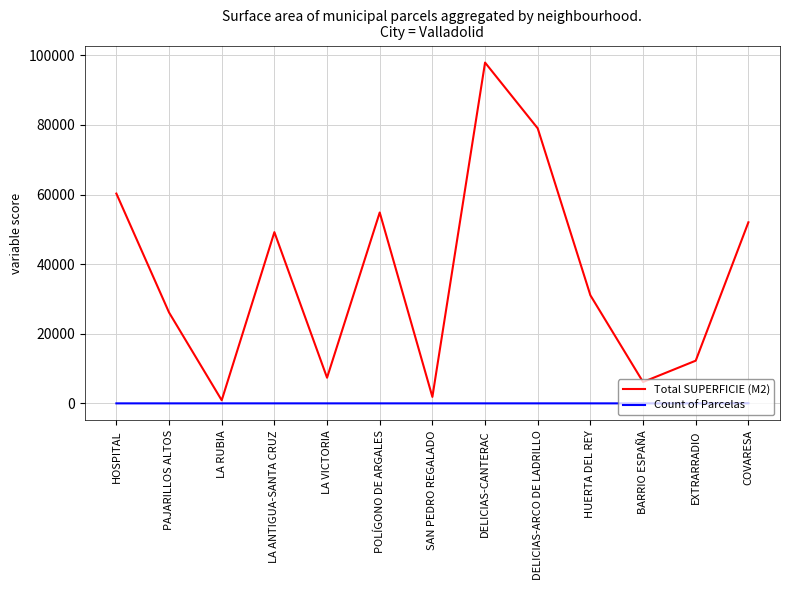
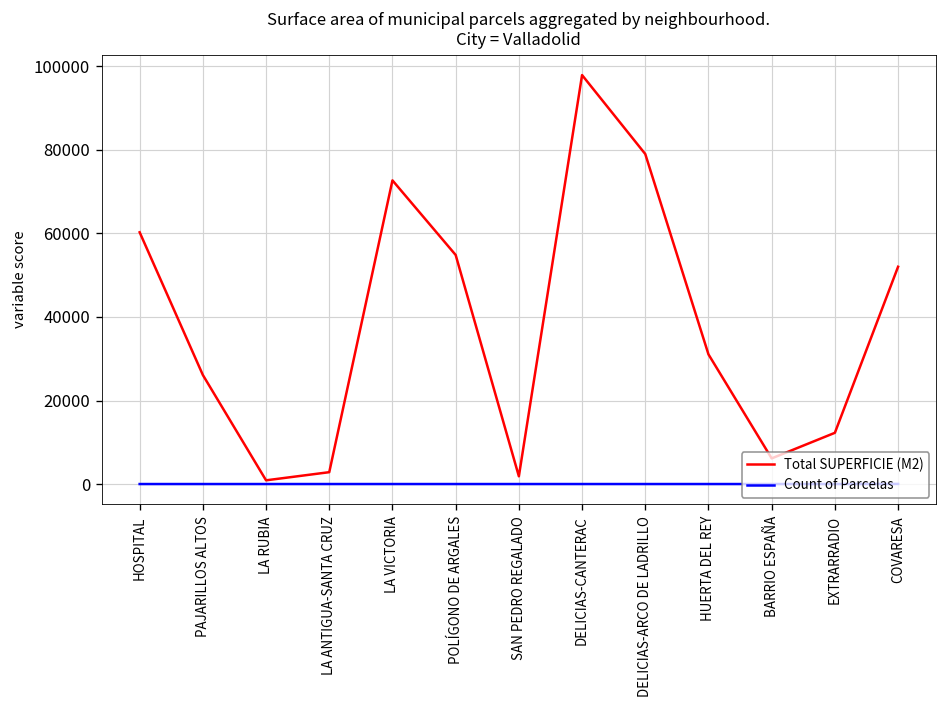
  {
    "Total SUPERFICIE (M2)": {
      "HOSPITAL": 60000,
      "PAJARILLOS ALTOS": 26000,
      "LA RUBIA": 1000,
-     "LA ANTIGUA-SANTA CRUZ": 49000,
-     "LA VICTORIA": 7000,
+     "LA ANTIGUA-SANTA CRUZ": 3000,
+     "LA VICTORIA": 73000,
      "POLÍGONO DE ARGALES": 55000,
      "SAN PEDRO REGALADO": 2000,
      "DELICIAS-CANTERAC": 98000,
      "DELICIAS-ARCO DE LADRILLO": 79000,
      "HUERTA DEL REY": 31000,
      "EXTRARRADIO": 12000,
      "COVARESA": 52000
    },
    "Count of Parcelas": {
      "HOSPITAL": 0,
      "PAJARILLOS ALTOS": 0,
      "LA RUBIA": 0,
      "LA ANTIGUA-SANTA CRUZ": 0,
      "LA VICTORIA": 0,
      "POLÍGONO DE ARGALES": 0,
      "SAN PEDRO REGALADO": 0,
      "DELICIAS-CANTERAC": 0,
      "DELICIAS-ARCO DE LADRILLO": 0,
      "HUERTA DEL REY": 0
    }
  }
